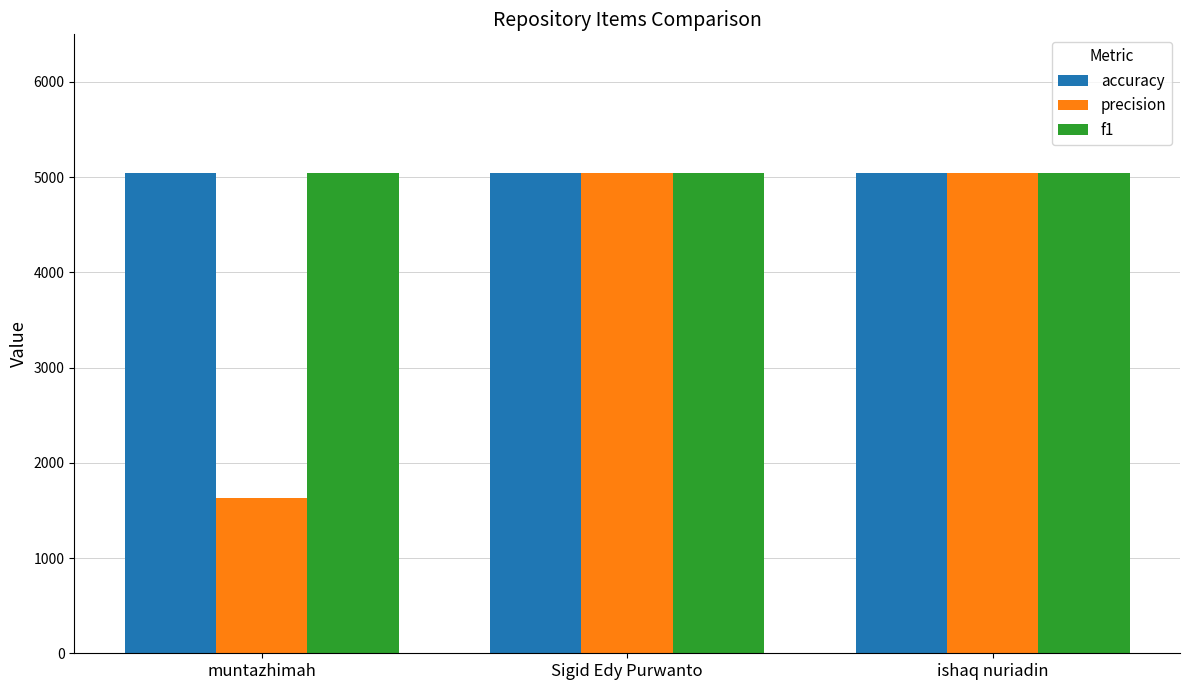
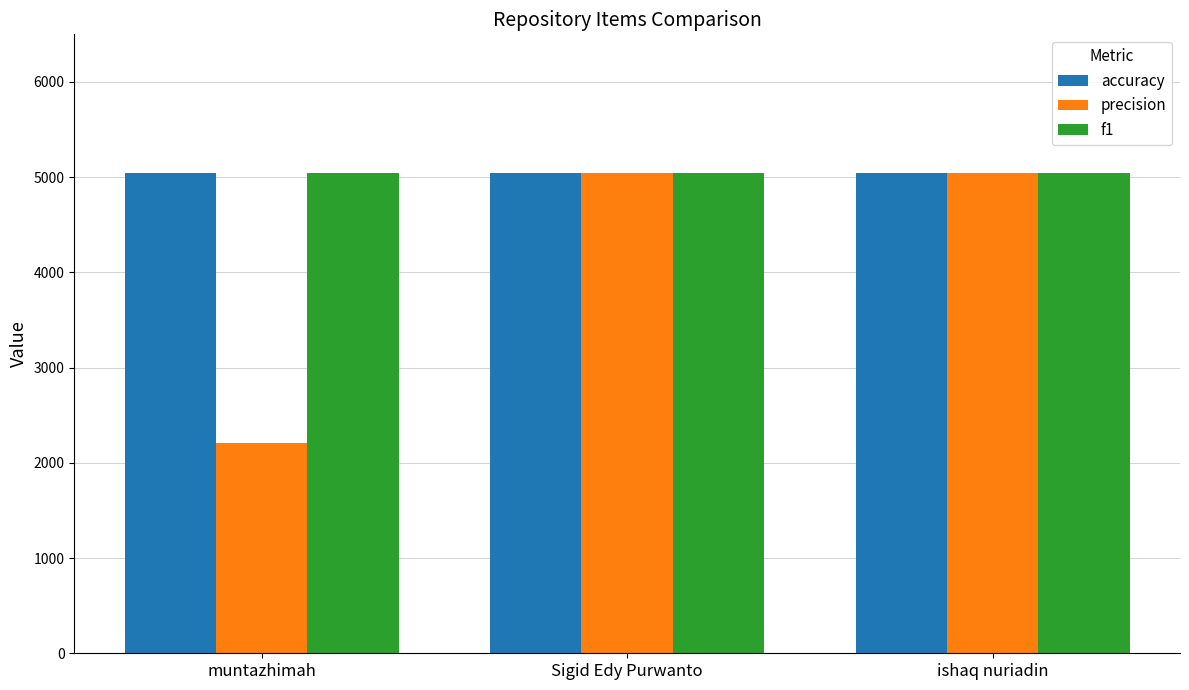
  {
    "accuracy": {
      "muntazhimah": 5000,
      "Sigid Edy Purwanto": 5000,
      "ishaq nuriadin": 5000
    },
    "precision": {
-     "muntazhimah": 1600,
+     "muntazhimah": 2200,
      "Sigid Edy Purwanto": 5000,
      "ishaq nuriadin": 5000
    },
    "f1": {
      "muntazhimah": 5000,
      "Sigid Edy Purwanto": 5000,
      "ishaq nuriadin": 5000
    }
  }
